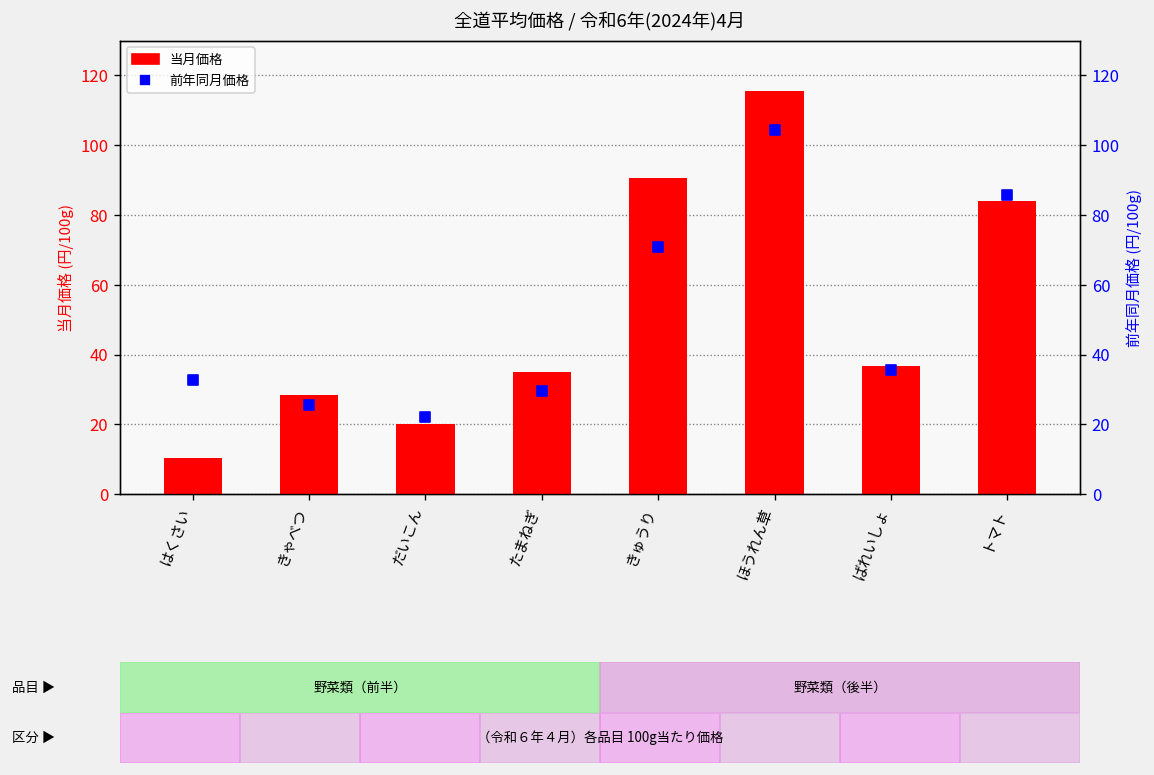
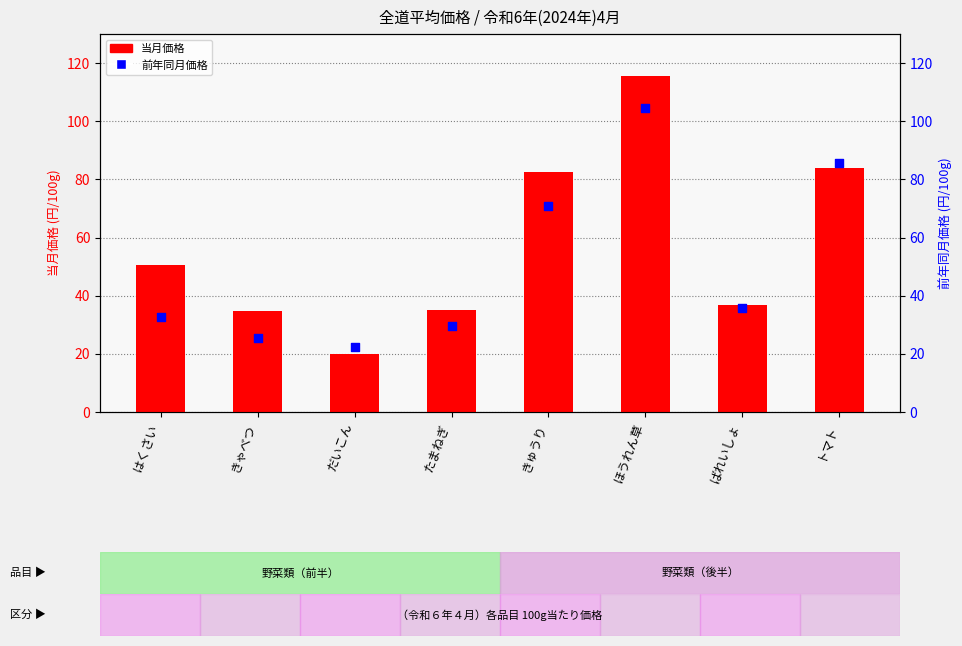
  {
    "当月価格": {
-     "はくさい": 10,
-     "きゃべつ": 29,
+     "はくさい": 51,
+     "きゃべつ": 35,
      "だいこん": 20,
      "たまねぎ": 35,
-     "きゅうり": 91,
+     "きゅうり": 83,
      "ほうれん草": 116,
      "ばれいしょ": 37,
      "トマト": 84
    }
  }
